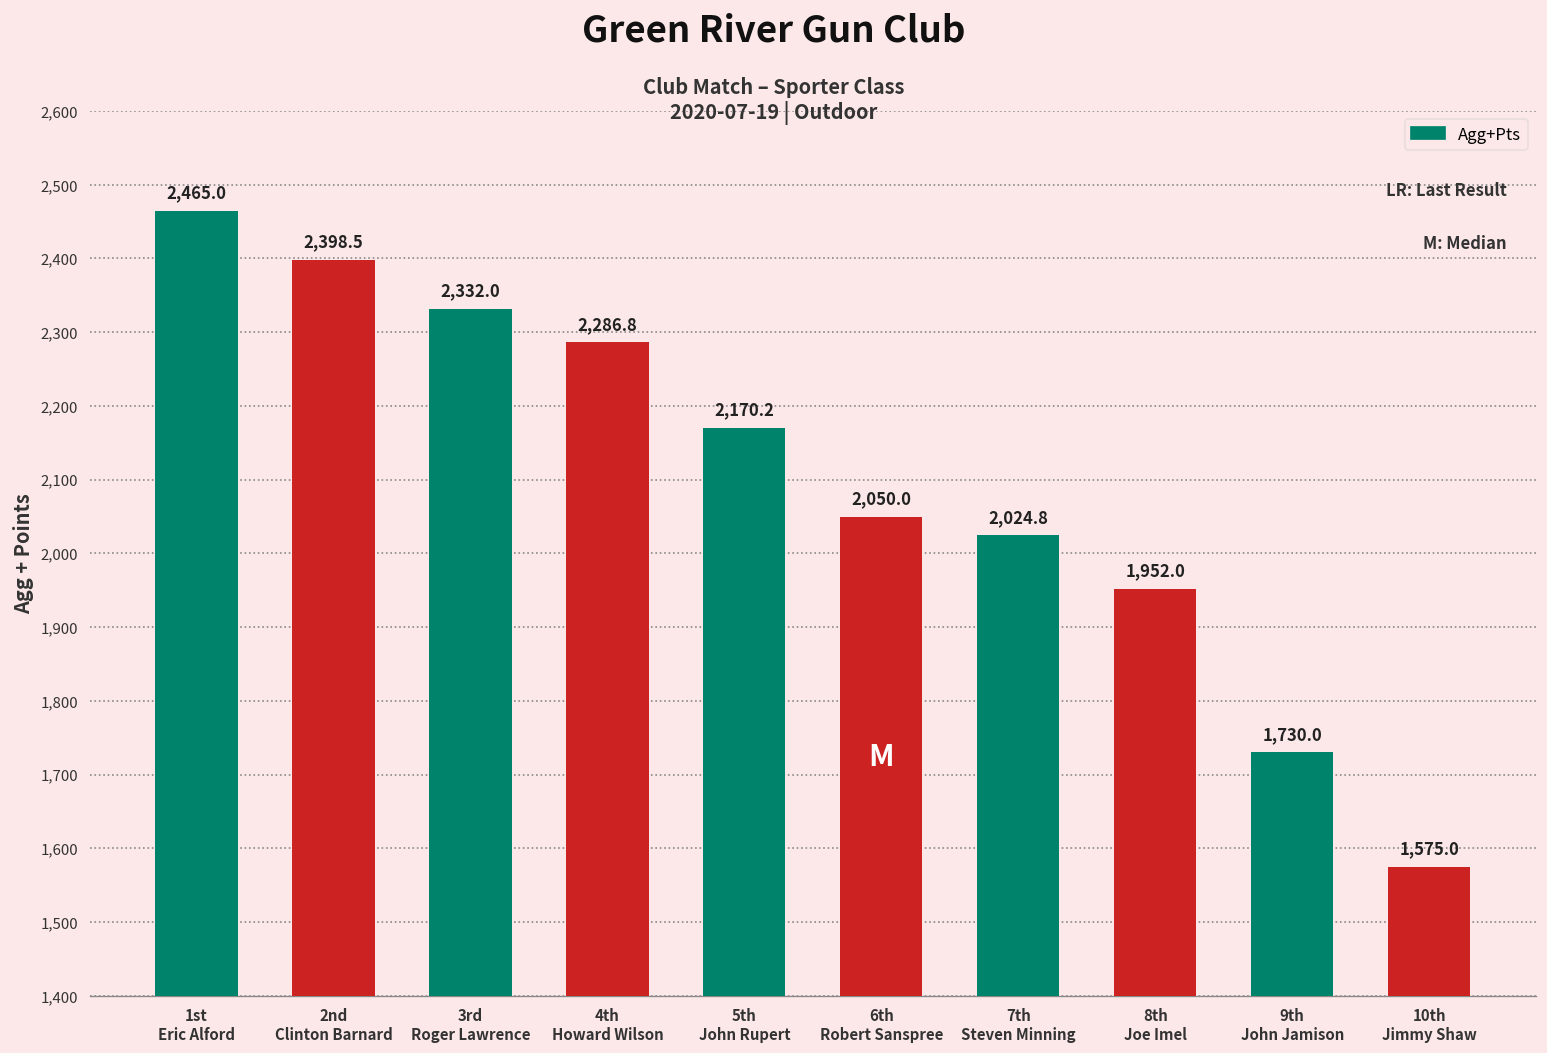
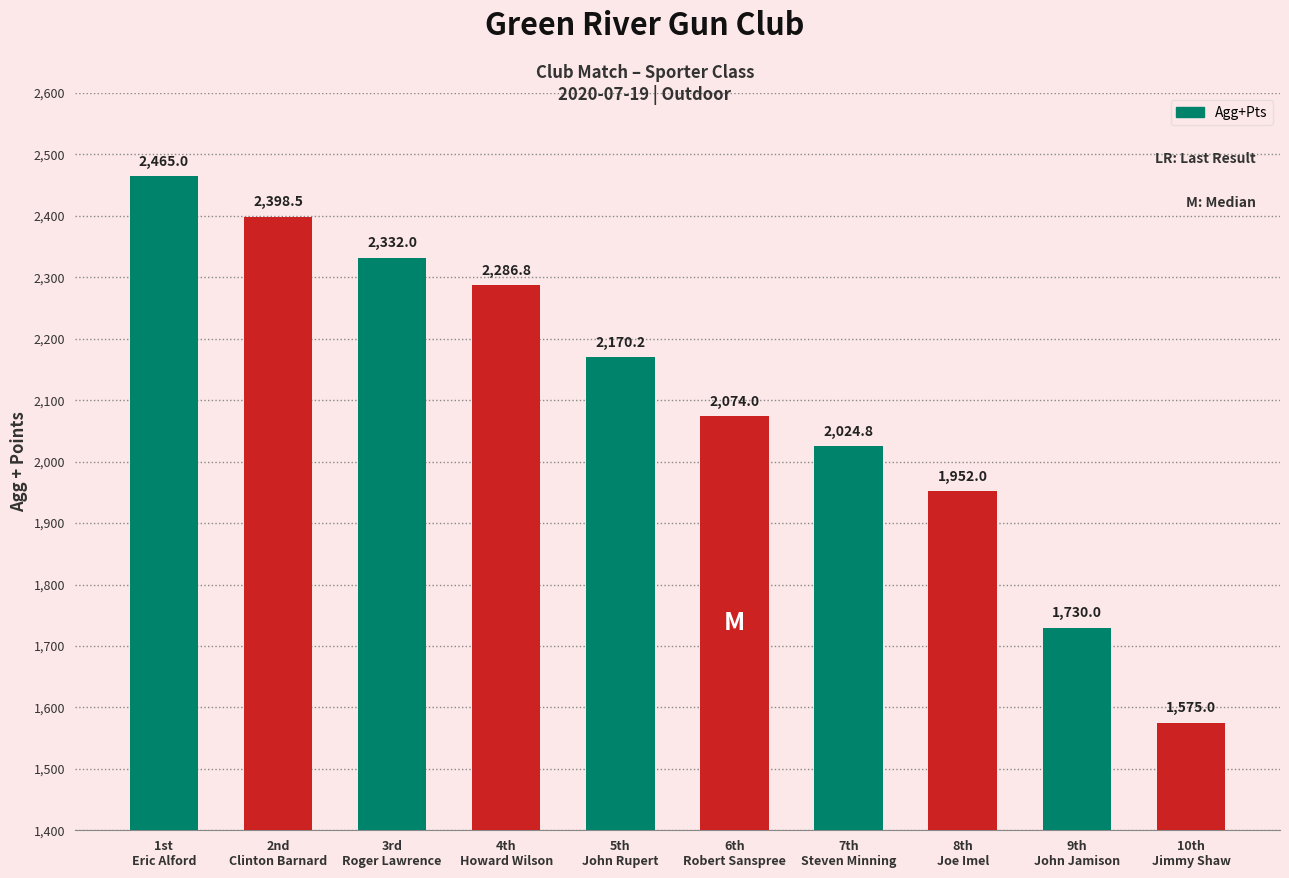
  {
    "1st Eric Alford": "2,465.0",
    "2nd Clinton Barnard": "2,398.5",
    "3rd Roger Lawrence": "2,332.0",
    "4th Howard Wilson": "2,286.8",
    "5th John Rupert": "2,170.2",
-   "6th Robert Sanspree": "2,050.0",
+   "6th Robert Sanspree": "2,074.0",
    "7th Steven Minning": "2,024.8",
    "8th Joe Imel": "1,952.0",
    "9th John Jamison": "1,730.0",
    "10th Jimmy Shaw": "1,575.0"
  }
